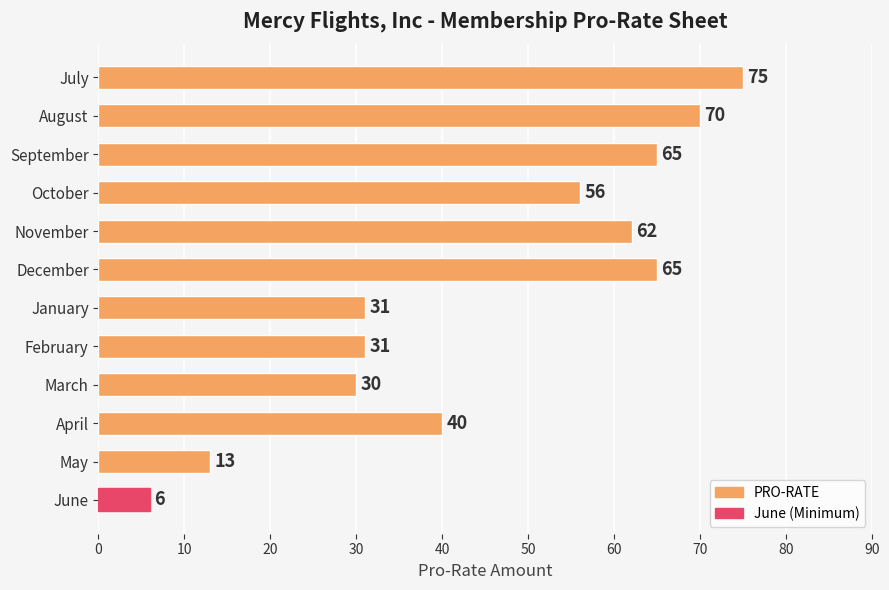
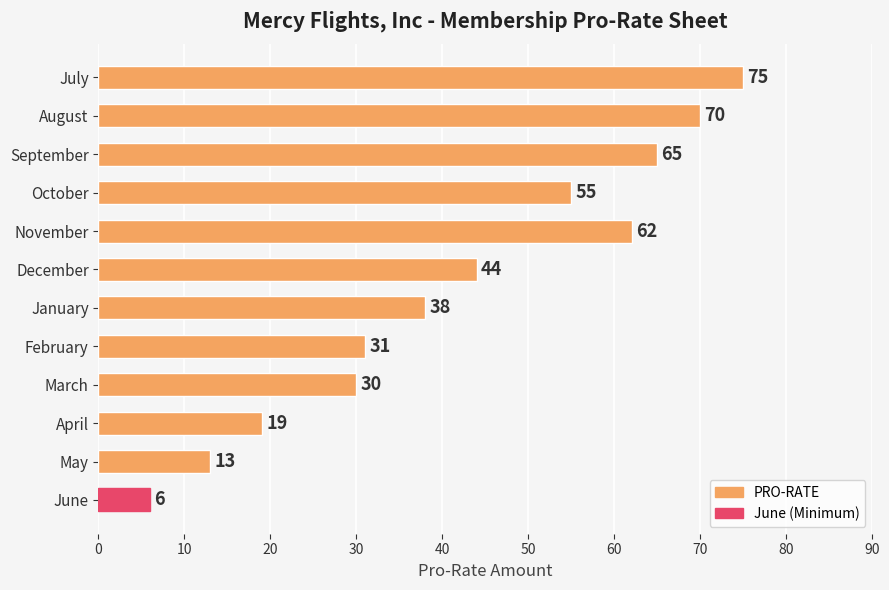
  {
    "July": 75,
    "August": 70,
    "September": 65,
-   "October": 56,
+   "October": 55,
    "November": 62,
-   "December": 65,
-   "January": 31,
+   "December": 44,
+   "January": 38,
    "February": 31,
    "March": 30,
-   "April": 40,
+   "April": 19,
    "May": 13,
    "June": 6
  }
